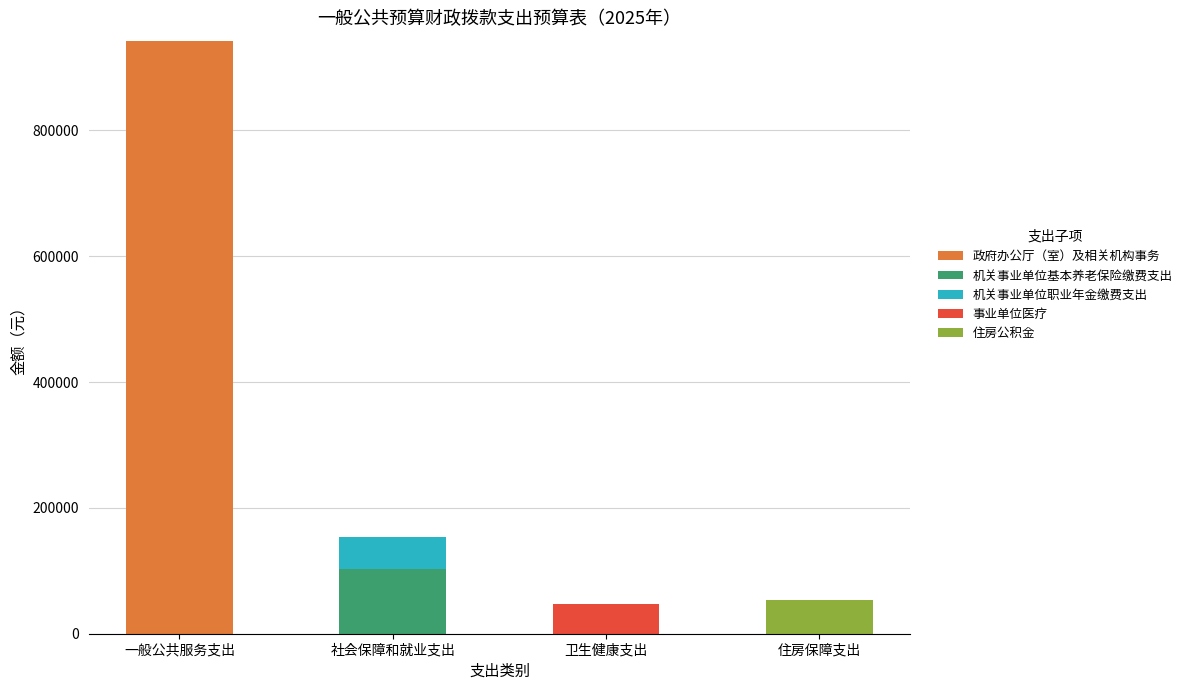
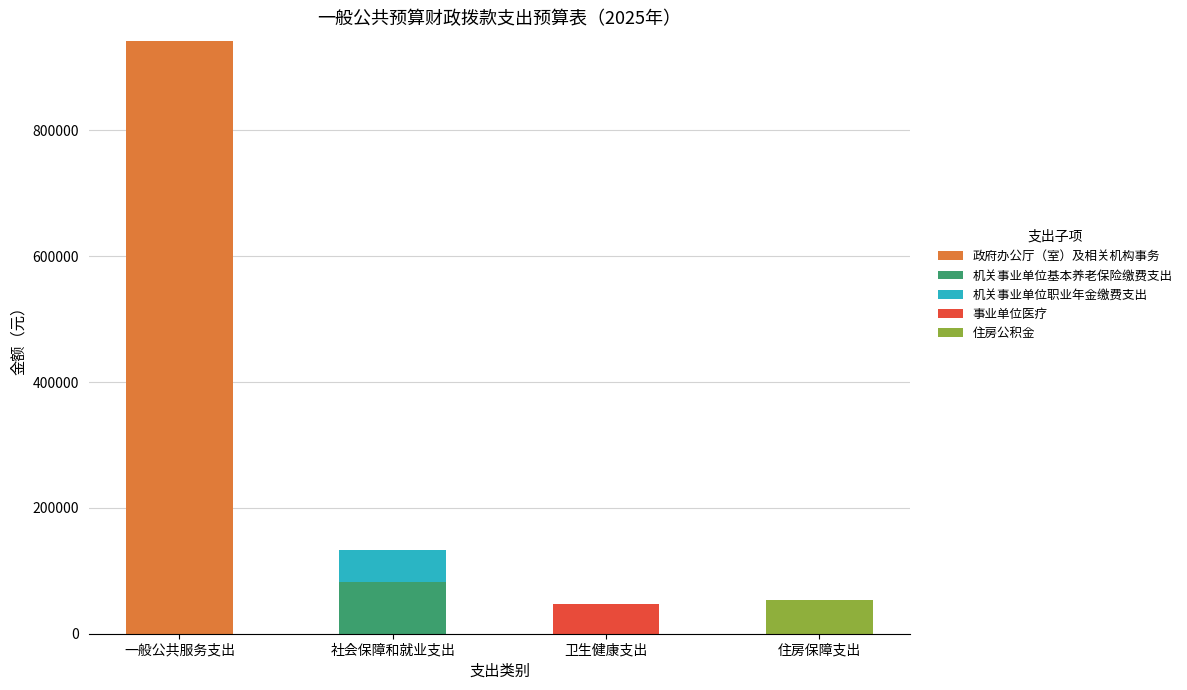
  {
    "机关事业单位基本养老保险缴费支出": {
-     "社会保障和就业支出": 100000
+     "社会保障和就业支出": 80000
    }
  }
